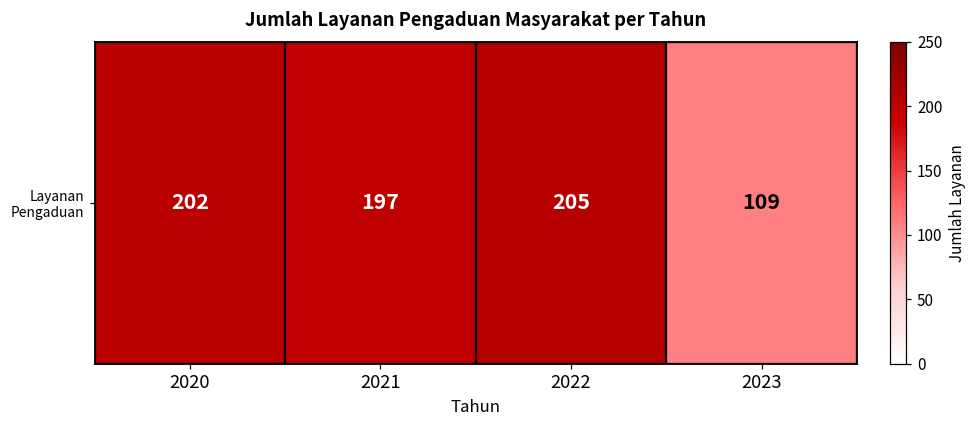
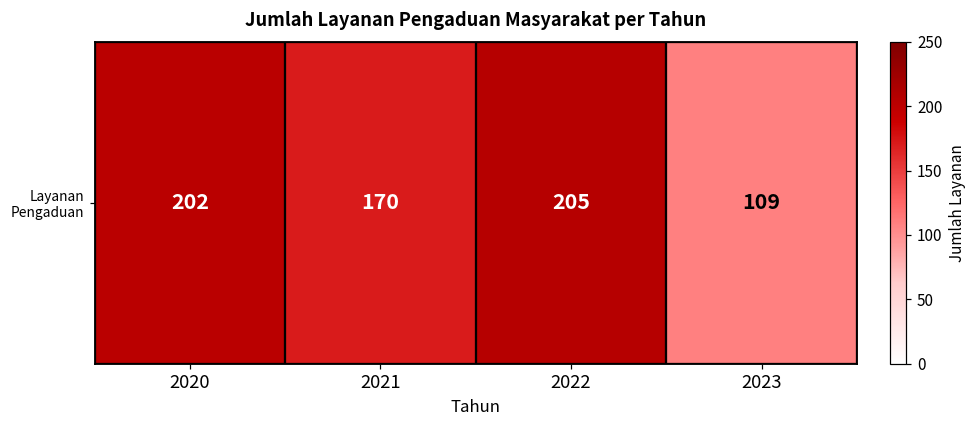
  {
    "Layanan Pengaduan": {
      "2020": 202,
-     "2021": 197,
+     "2021": 170,
      "2022": 205,
      "2023": 109
    }
  }
